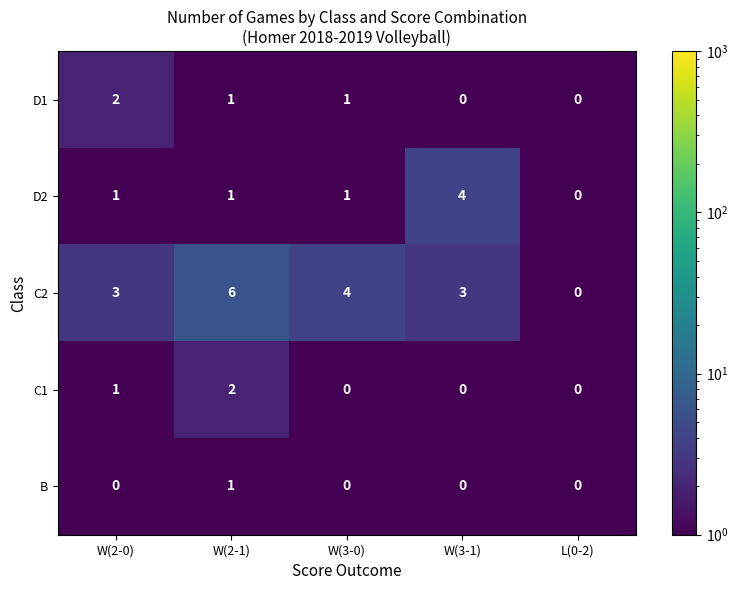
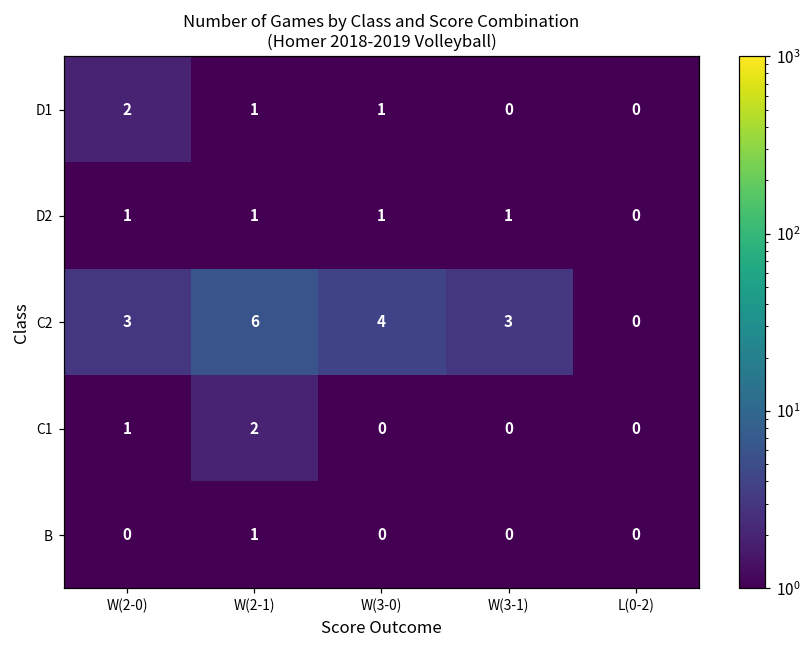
  {
    "D1": {
      "W(2-0)": 2,
      "W(2-1)": 1,
      "W(3-0)": 1,
      "W(3-1)": 0,
      "L(0-2)": 0
    },
    "D2": {
      "W(2-0)": 1,
      "W(2-1)": 1,
      "W(3-0)": 1,
-     "W(3-1)": 4,
+     "W(3-1)": 1,
      "L(0-2)": 0
    },
    "C2": {
      "W(2-0)": 3,
      "W(2-1)": 6,
      "W(3-0)": 4,
      "W(3-1)": 3,
      "L(0-2)": 0
    },
    "C1": {
      "W(2-0)": 1,
      "W(2-1)": 2,
      "W(3-0)": 0,
      "W(3-1)": 0,
      "L(0-2)": 0
    },
    "B": {
      "W(2-0)": 0,
      "W(2-1)": 1,
      "W(3-0)": 0,
      "W(3-1)": 0,
      "L(0-2)": 0
    }
  }
